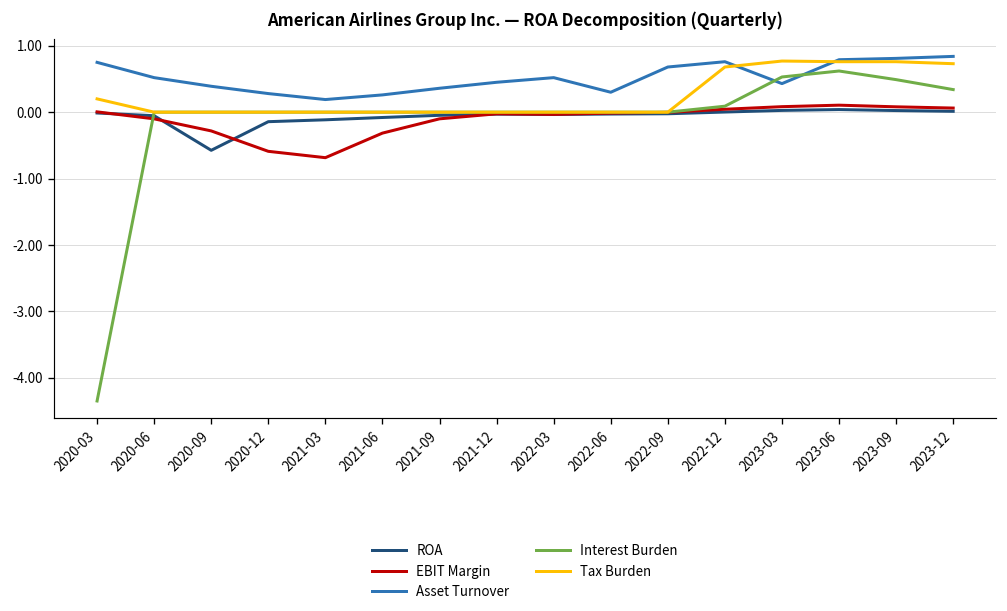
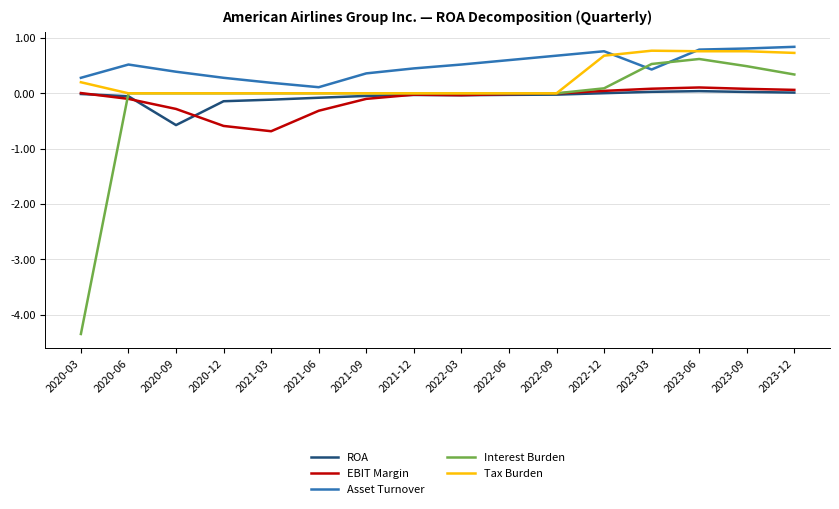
  {
    "ROA": {
      "2020-06": -0.1,
      "2020-09": -0.6,
      "2020-12": -0.1,
      "2021-03": -0.1,
      "2021-06": -0.1,
      "2021-09": 0.0,
      "2023-03": 0.0,
      "2023-06": 0.0,
      "2023-09": 0.0,
      "2023-12": 0.0
    },
    "EBIT Margin": {
      "2020-06": -0.1,
      "2020-09": -0.3,
      "2020-12": -0.6,
      "2021-03": -0.7,
      "2021-06": -0.3,
      "2021-09": -0.1,
      "2023-03": 0.1,
      "2023-06": 0.1,
      "2023-09": 0.1,
      "2023-12": 0.1
    },
    "Asset Turnover": {
-     "2020-03": 0.8,
+     "2020-03": 0.3,
      "2020-06": 0.5,
      "2020-09": 0.4,
      "2020-12": 0.3,
      "2021-03": 0.2,
-     "2021-06": 0.3,
+     "2021-06": 0.1,
      "2021-09": 0.4,
      "2021-12": 0.5,
      "2022-03": 0.5,
-     "2022-06": 0.3,
+     "2022-06": 0.6,
      "2022-09": 0.7,
      "2022-12": 0.8,
      "2023-03": 0.4,
      "2023-09": 0.8,
      "2023-12": 0.8
    },
    "Interest Burden": {
      "2020-03": -4.4,
      "2023-03": 0.5,
      "2023-06": 0.6,
      "2023-09": 0.5,
      "2023-12": 0.3
    },
    "Tax Burden": {
      "2020-03": 0.2,
      "2022-12": 0.7,
      "2023-03": 0.8,
      "2023-09": 0.8,
      "2023-12": 0.7
    }
  }
